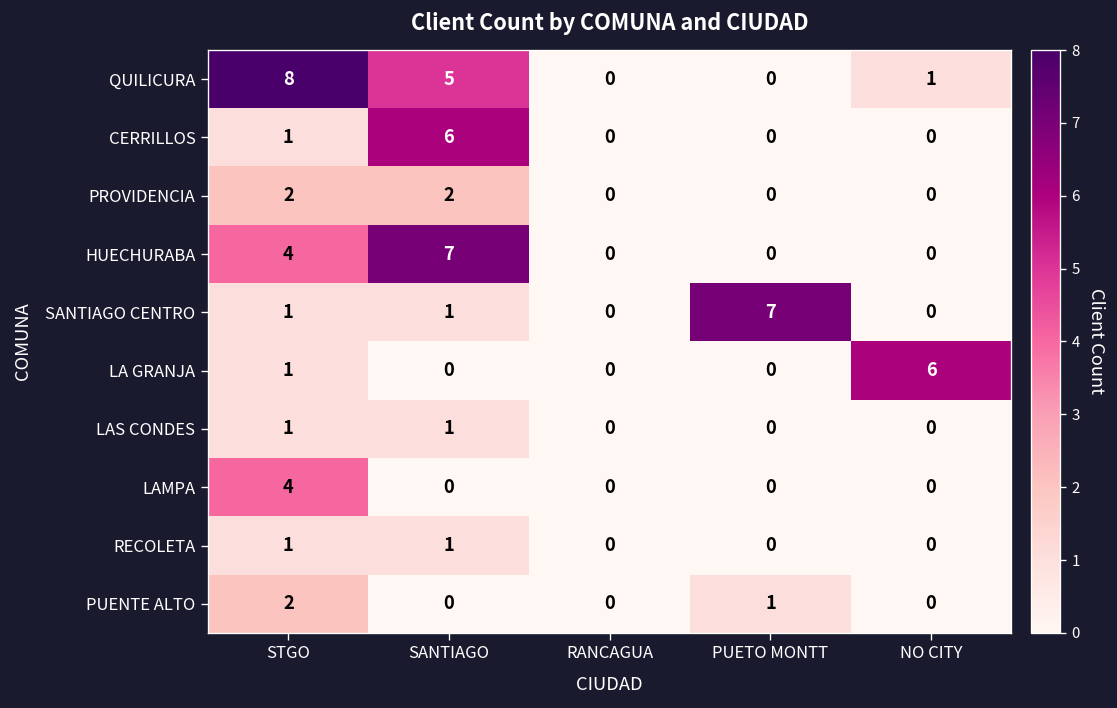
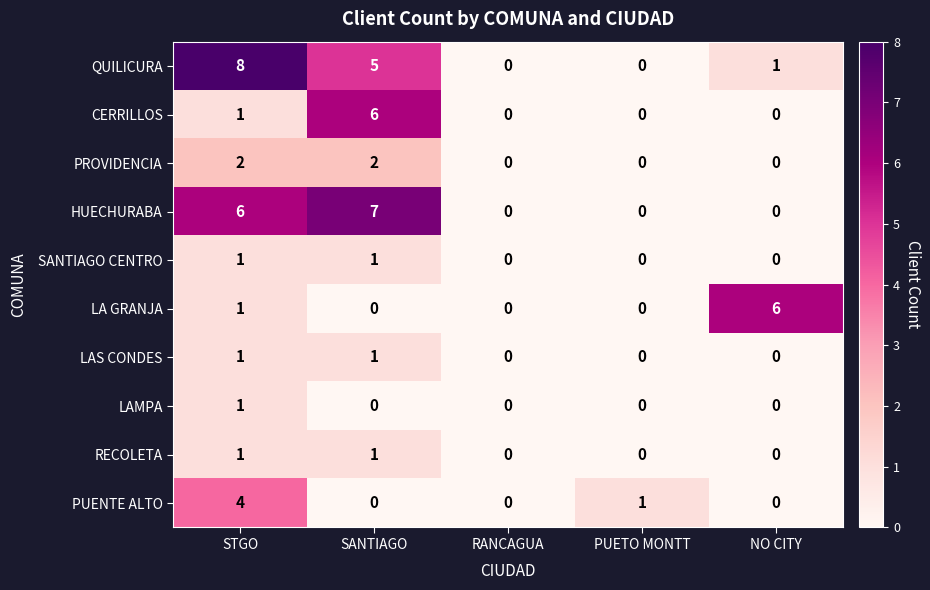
  {
    "QUILICURA": {
      "STGO": 8,
      "SANTIAGO": 5,
      "RANCAGUA": 0,
      "PUETO MONTT": 0,
      "NO CITY": 1
    },
    "CERRILLOS": {
      "STGO": 1,
      "SANTIAGO": 6,
      "RANCAGUA": 0,
      "PUETO MONTT": 0,
      "NO CITY": 0
    },
    "PROVIDENCIA": {
      "STGO": 2,
      "SANTIAGO": 2,
      "RANCAGUA": 0,
      "PUETO MONTT": 0,
      "NO CITY": 0
    },
    "HUECHURABA": {
-     "STGO": 4,
+     "STGO": 6,
      "SANTIAGO": 7,
      "RANCAGUA": 0,
      "PUETO MONTT": 0,
      "NO CITY": 0
    },
    "SANTIAGO CENTRO": {
      "STGO": 1,
      "SANTIAGO": 1,
      "RANCAGUA": 0,
-     "PUETO MONTT": 7,
+     "PUETO MONTT": 0,
      "NO CITY": 0
    },
    "LA GRANJA": {
      "STGO": 1,
      "SANTIAGO": 0,
      "RANCAGUA": 0,
      "PUETO MONTT": 0,
      "NO CITY": 6
    },
    "LAS CONDES": {
      "STGO": 1,
      "SANTIAGO": 1,
      "RANCAGUA": 0,
      "PUETO MONTT": 0,
      "NO CITY": 0
    },
    "LAMPA": {
-     "STGO": 4,
+     "STGO": 1,
      "SANTIAGO": 0,
      "RANCAGUA": 0,
      "PUETO MONTT": 0,
      "NO CITY": 0
    },
    "RECOLETA": {
      "STGO": 1,
      "SANTIAGO": 1,
      "RANCAGUA": 0,
      "PUETO MONTT": 0,
      "NO CITY": 0
    },
    "PUENTE ALTO": {
-     "STGO": 2,
+     "STGO": 4,
      "SANTIAGO": 0,
      "RANCAGUA": 0,
      "PUETO MONTT": 1,
      "NO CITY": 0
    }
  }
